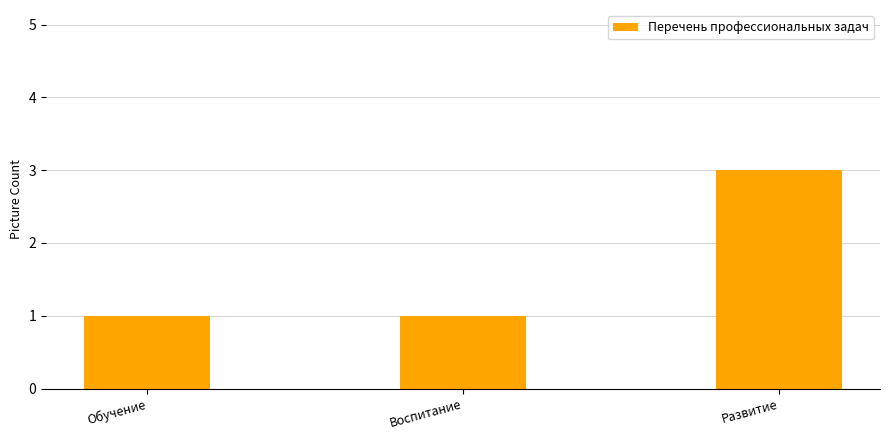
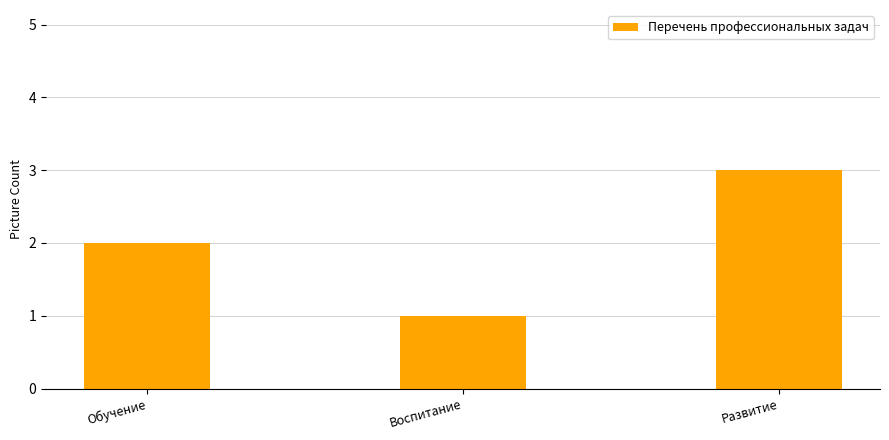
  {
-   "Обучение": 1,
+   "Обучение": 2,
    "Воспитание": 1,
    "Развитие": 3
  }
